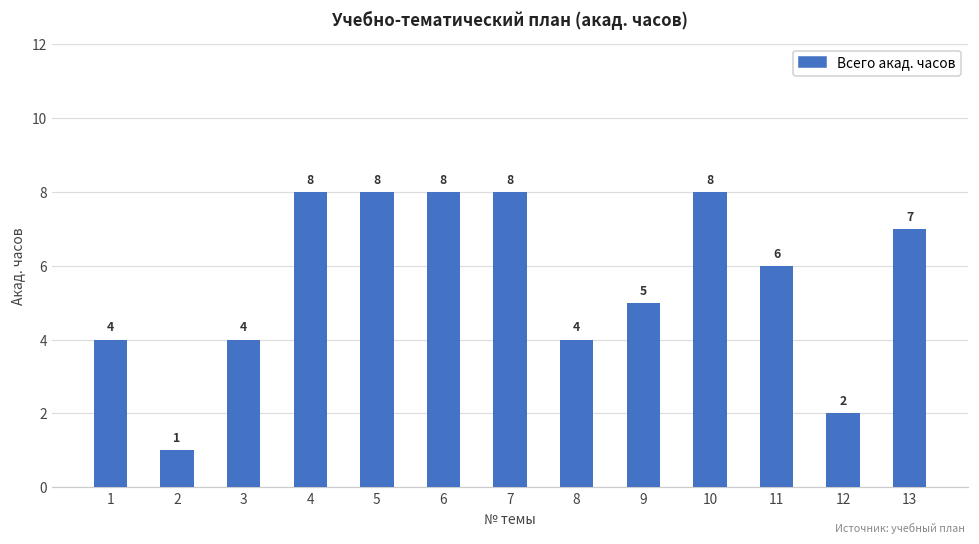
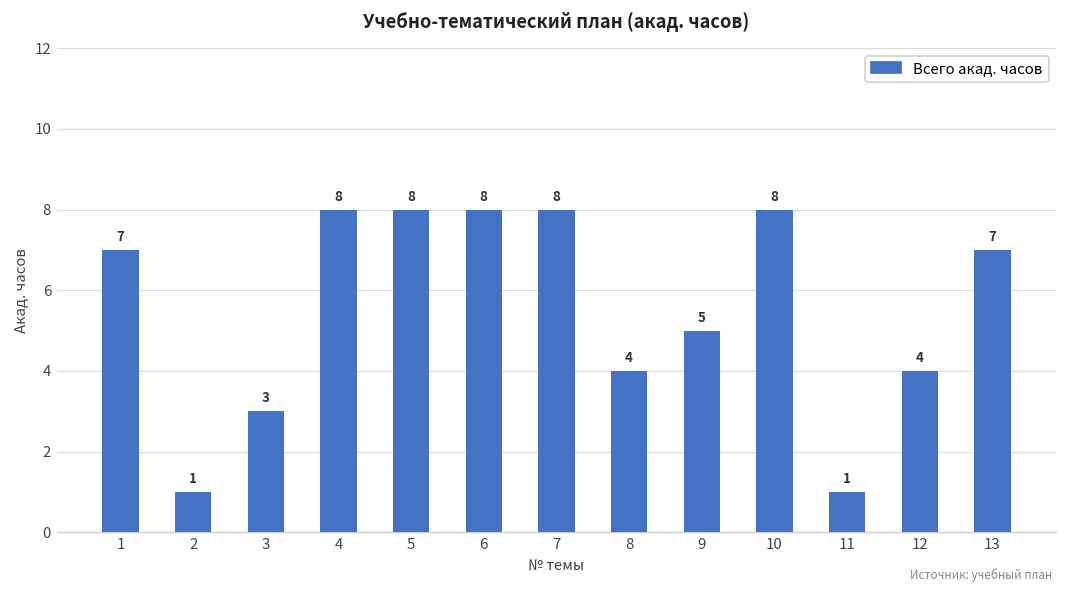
  {
-   "1": 4,
+   "1": 7,
    "2": 1,
-   "3": 4,
+   "3": 3,
    "4": 8,
    "5": 8,
    "6": 8,
    "7": 8,
    "8": 4,
    "9": 5,
    "10": 8,
-   "11": 6,
-   "12": 2,
+   "11": 1,
+   "12": 4,
    "13": 7
  }
